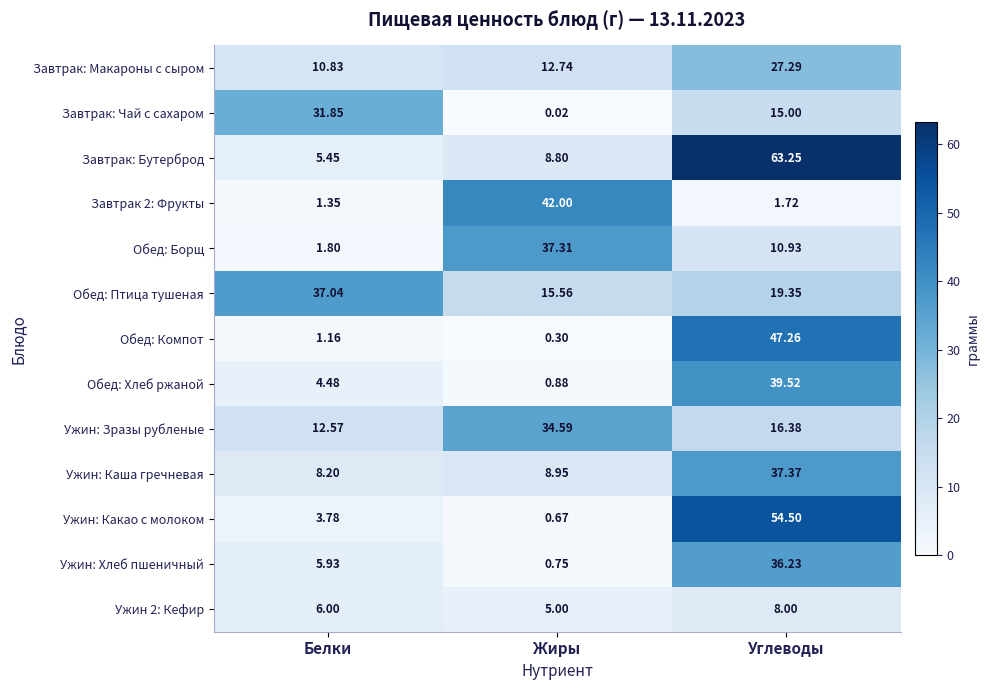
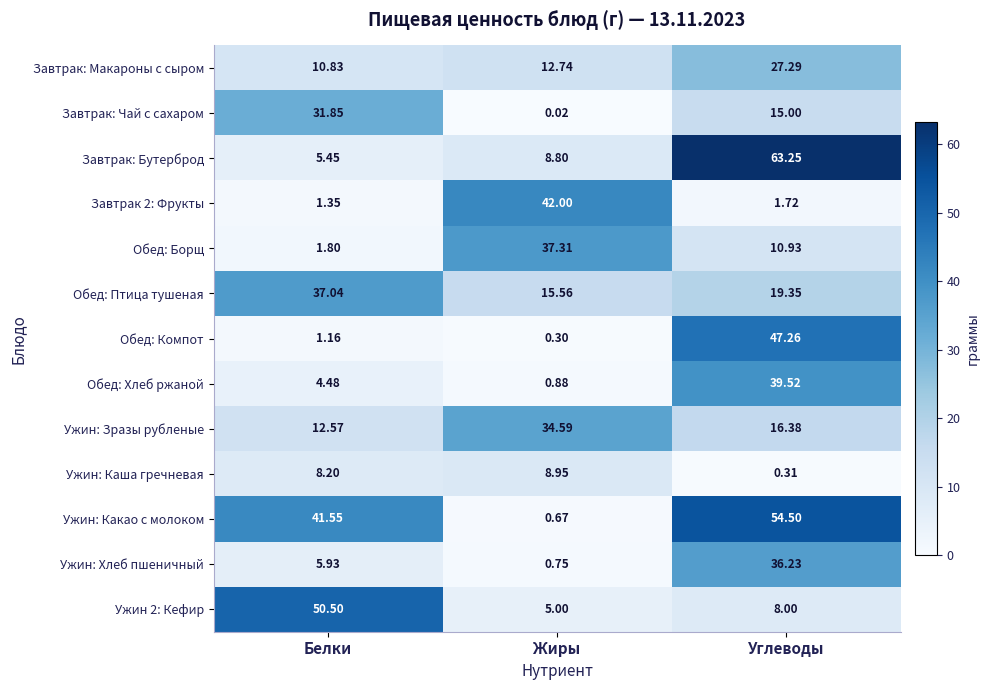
  {
    "Завтрак: Макароны с сыром": {
      "Белки": 10.83,
      "Жиры": 12.74,
      "Углеводы": 27.29
    },
    "Завтрак: Чай с сахаром": {
      "Белки": 31.85,
      "Жиры": 0.02,
      "Углеводы": 15.00
    },
    "Завтрак: Бутерброд": {
      "Белки": 5.45,
      "Жиры": 8.80,
      "Углеводы": 63.25
    },
    "Завтрак 2: Фрукты": {
      "Белки": 1.35,
      "Жиры": 42.00,
      "Углеводы": 1.72
    },
    "Обед: Борщ": {
      "Белки": 1.80,
      "Жиры": 37.31,
      "Углеводы": 10.93
    },
    "Обед: Птица тушеная": {
      "Белки": 37.04,
      "Жиры": 15.56,
      "Углеводы": 19.35
    },
    "Обед: Компот": {
      "Белки": 1.16,
      "Жиры": 0.30,
      "Углеводы": 47.26
    },
    "Обед: Хлеб ржаной": {
      "Белки": 4.48,
      "Жиры": 0.88,
      "Углеводы": 39.52
    },
    "Ужин: Зразы рубленые": {
      "Белки": 12.57,
      "Жиры": 34.59,
      "Углеводы": 16.38
    },
    "Ужин: Каша гречневая": {
      "Белки": 8.20,
      "Жиры": 8.95,
-     "Углеводы": 37.37
+     "Углеводы": 0.31
    },
    "Ужин: Какао с молоком": {
-     "Белки": 3.78,
+     "Белки": 41.55,
      "Жиры": 0.67,
      "Углеводы": 54.50
    },
    "Ужин: Хлеб пшеничный": {
      "Белки": 5.93,
      "Жиры": 0.75,
      "Углеводы": 36.23
    },
    "Ужин 2: Кефир": {
-     "Белки": 6.00,
+     "Белки": 50.50,
      "Жиры": 5.00,
      "Углеводы": 8.00
    }
  }
